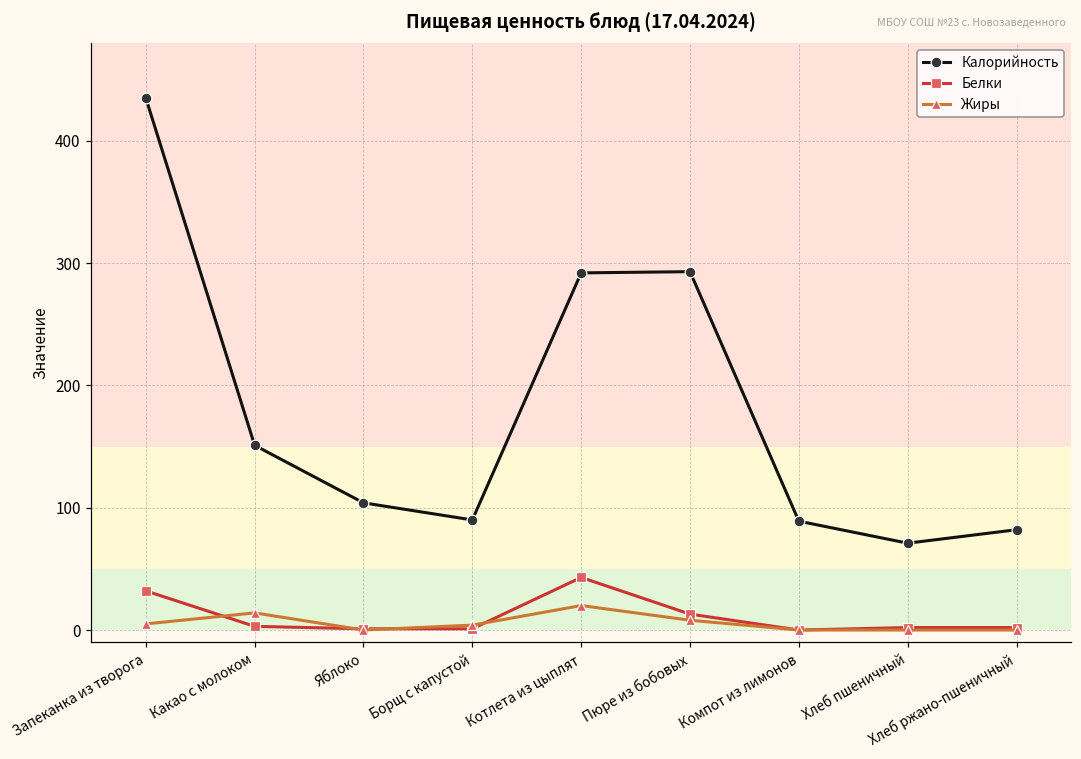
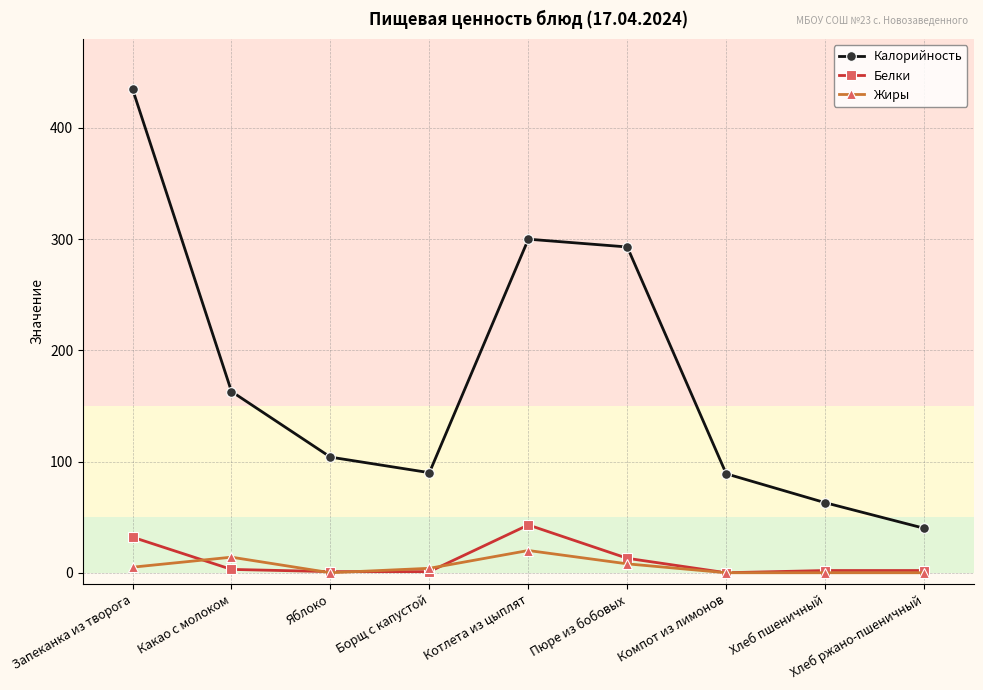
  {
    "Калорийность": {
      "Запеканка из творога": 435,
-     "Какао с молоком": 151,
+     "Какао с молоком": 163,
      "Яблоко": 104,
      "Борщ с капустой": 90,
-     "Котлета из цыплят": 292,
+     "Котлета из цыплят": 300,
      "Пюре из бобовых": 293,
      "Компот из лимонов": 89,
-     "Хлеб пшеничный": 71,
-     "Хлеб ржано-пшеничный": 82
+     "Хлеб пшеничный": 63,
+     "Хлеб ржано-пшеничный": 40
    },
    "Белки": {
      "Запеканка из творога": 32,
      "Какао с молоком": 3,
      "Борщ с капустой": 1,
      "Котлета из цыплят": 43,
      "Пюре из бобовых": 13
    },
    "Жиры": {
      "Запеканка из творога": 5,
      "Какао с молоком": 14,
      "Борщ с капустой": 4,
      "Котлета из цыплят": 20,
      "Пюре из бобовых": 8
    }
  }
